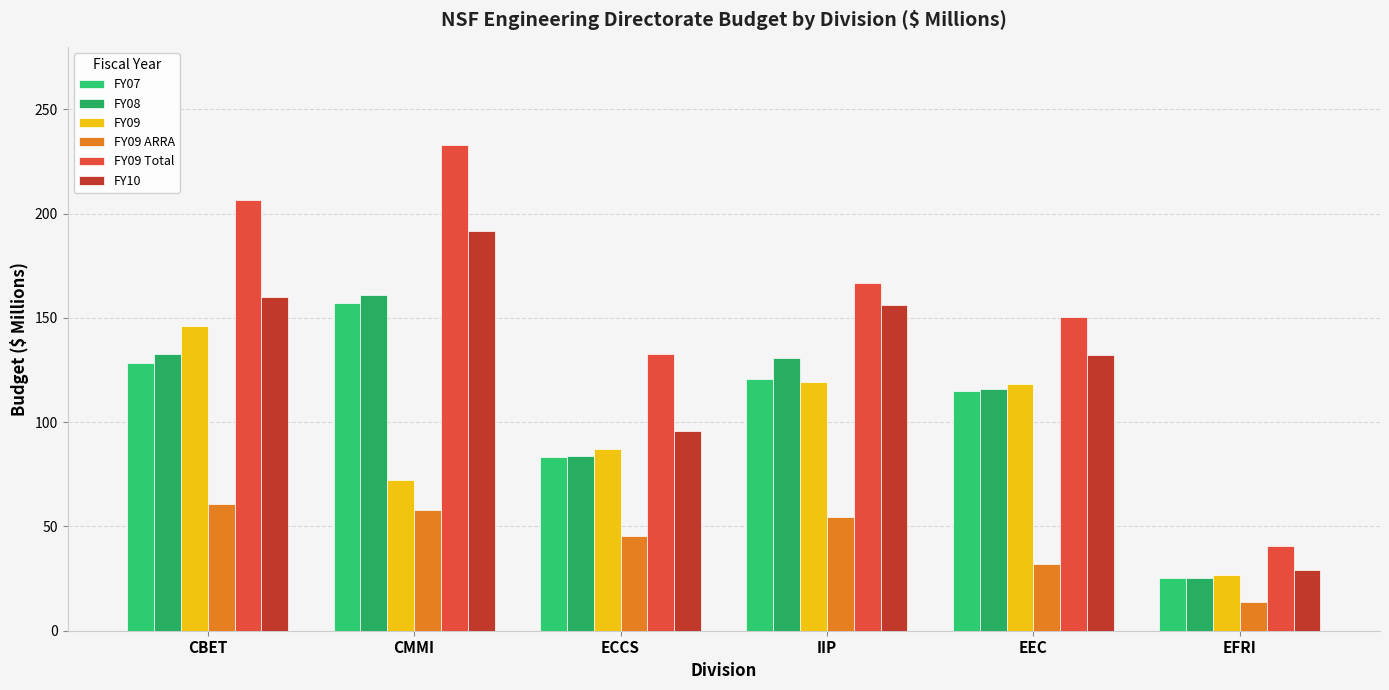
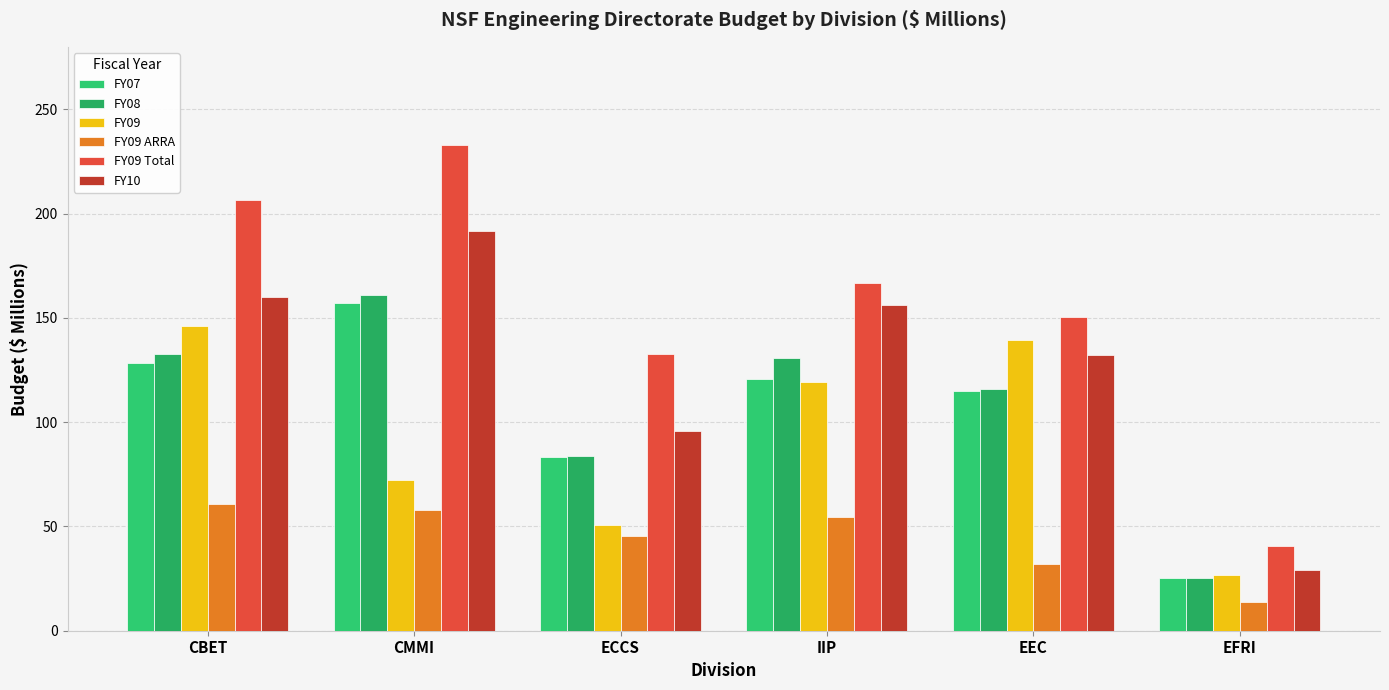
  {
    "FY09": {
      "CBET": 146,
      "CMMI": 72,
-     "ECCS": 87,
+     "ECCS": 51,
      "IIP": 119,
-     "EEC": 118,
+     "EEC": 139,
      "EFRI": 27
    }
  }
